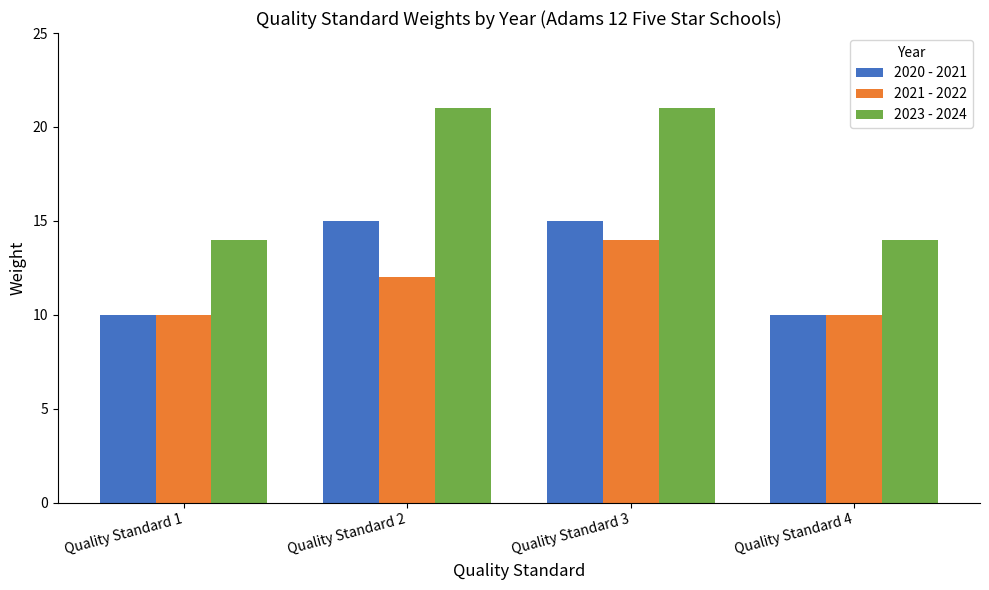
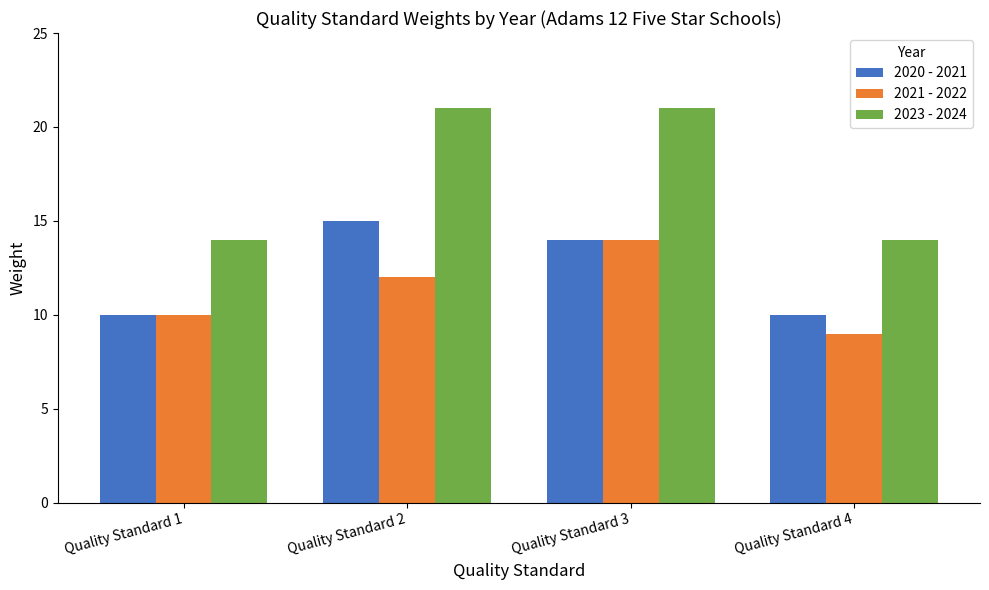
  {
    "2020 - 2021": {
      "Quality Standard 1": 10,
      "Quality Standard 2": 15,
-     "Quality Standard 3": 15,
+     "Quality Standard 3": 14,
      "Quality Standard 4": 10
    },
    "2021 - 2022": {
      "Quality Standard 1": 10,
      "Quality Standard 2": 12,
      "Quality Standard 3": 14,
-     "Quality Standard 4": 10
+     "Quality Standard 4": 9
    },
    "2023 - 2024": {
      "Quality Standard 1": 14,
      "Quality Standard 2": 21,
      "Quality Standard 3": 21,
      "Quality Standard 4": 14
    }
  }
